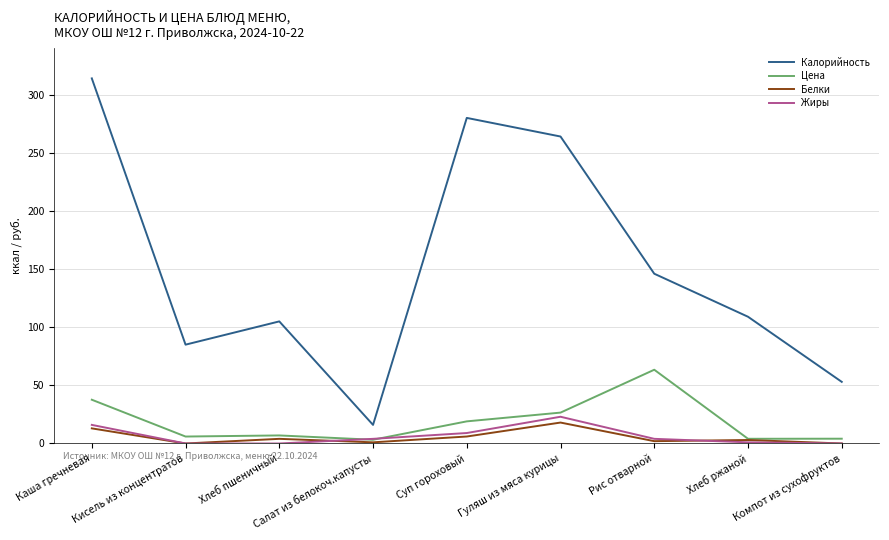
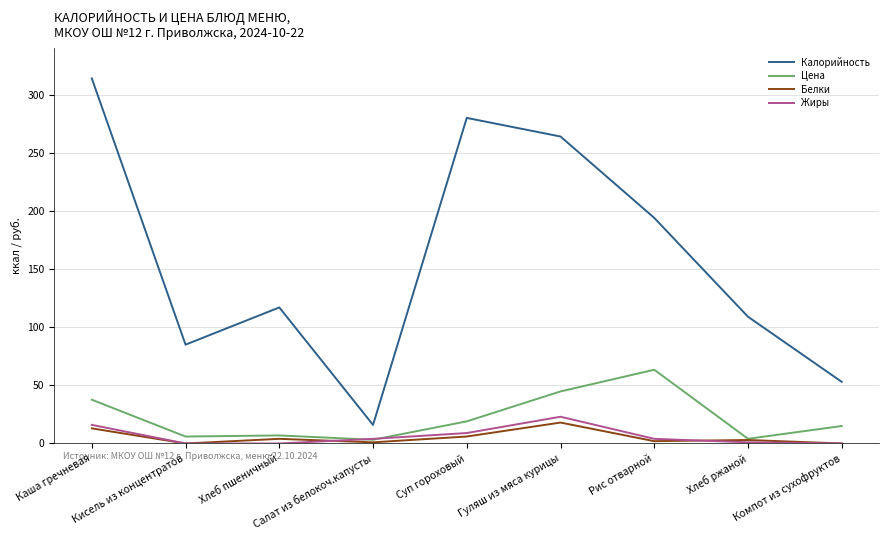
  {
    "Калорийность": {
      "Каша гречневая": 314,
      "Кисель из концентратов": 85,
-     "Хлеб пшеничный": 105,
+     "Хлеб пшеничный": 117,
      "Салат из белокоч.капусты": 16,
      "Суп гороховый": 280,
      "Гуляш из мяса курицы": 264,
-     "Рис отварной": 146,
+     "Рис отварной": 194,
      "Хлеб ржаной": 109,
      "Компот из сухофруктов": 53
    },
    "Цена": {
      "Каша гречневая": 38,
      "Кисель из концентратов": 6,
      "Хлеб пшеничный": 7,
      "Суп гороховый": 19,
-     "Гуляш из мяса курицы": 27,
+     "Гуляш из мяса курицы": 45,
      "Рис отварной": 63,
-     "Компот из сухофруктов": 4
+     "Компот из сухофруктов": 15
    },
    "Белки": {
      "Каша гречневая": 13,
      "Хлеб пшеничный": 4,
      "Салат из белокоч.капусты": 1,
      "Суп гороховый": 6,
      "Гуляш из мяса курицы": 18
    },
    "Жиры": {
      "Каша гречневая": 16,
      "Хлеб пшеничный": 0,
      "Суп гороховый": 9,
      "Гуляш из мяса курицы": 23
    }
  }
